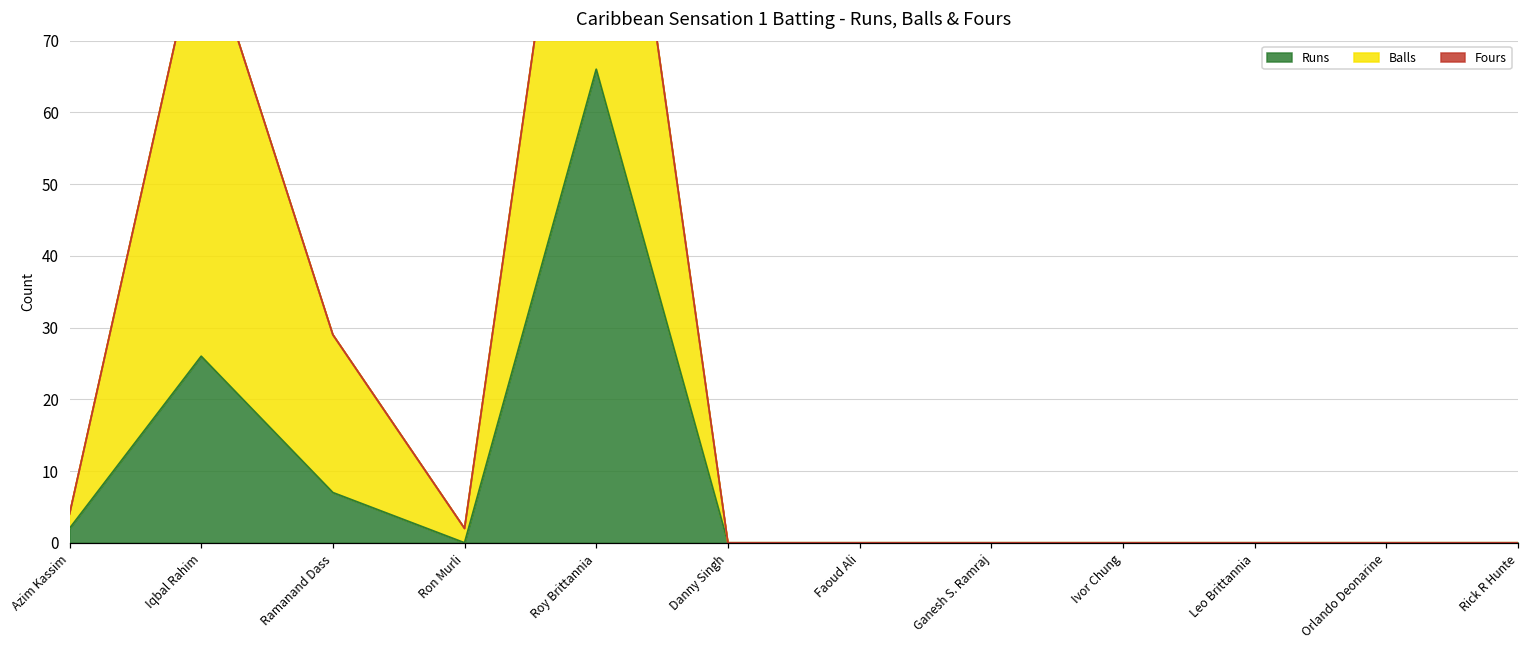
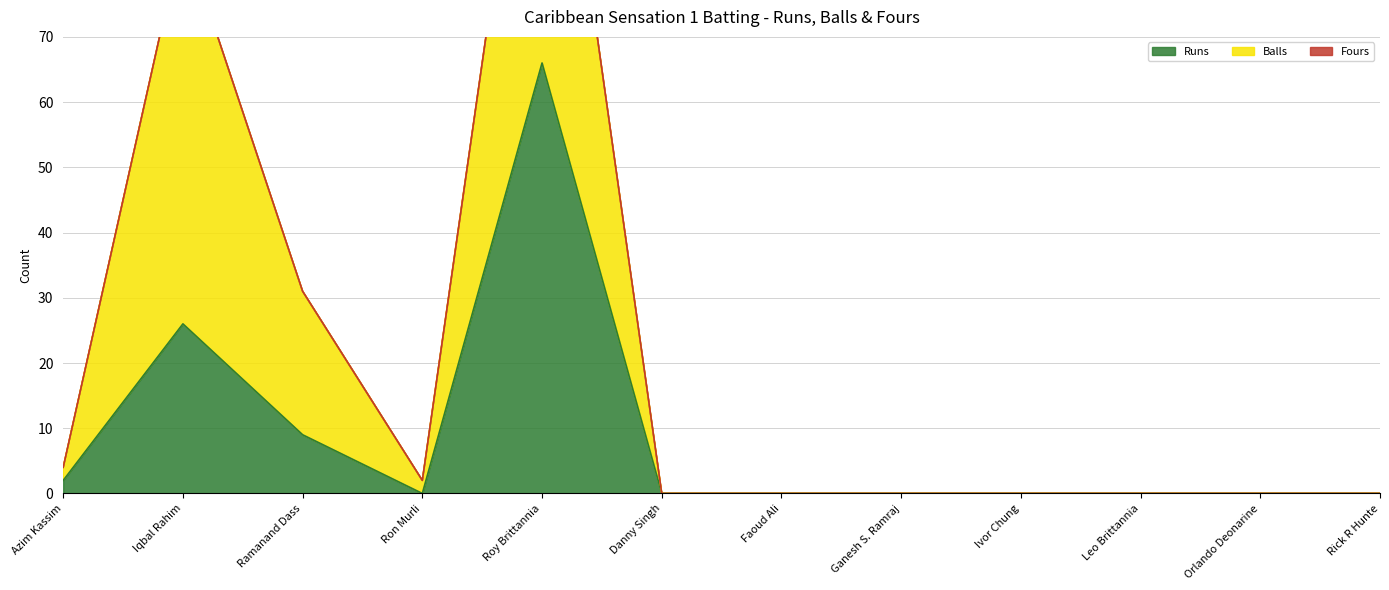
  {
    "Runs": {
      "Azim Kassim": 2,
      "Iqbal Rahim": 26,
-     "Ramanand Dass": 7,
+     "Ramanand Dass": 9,
      "Ron Murli": 0,
      "Roy Brittannia": 66
    }
  }
